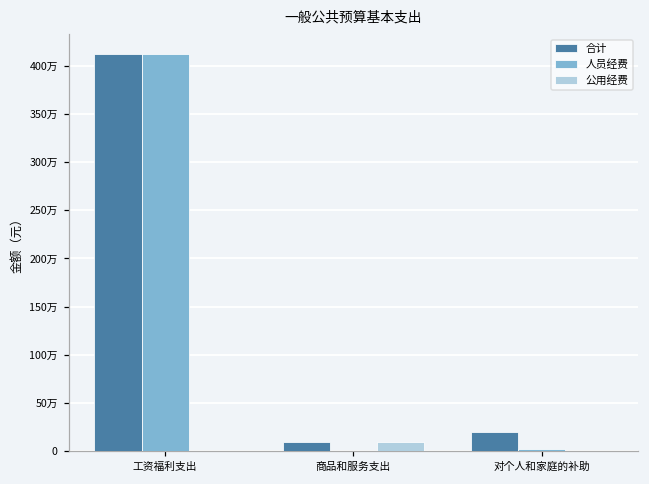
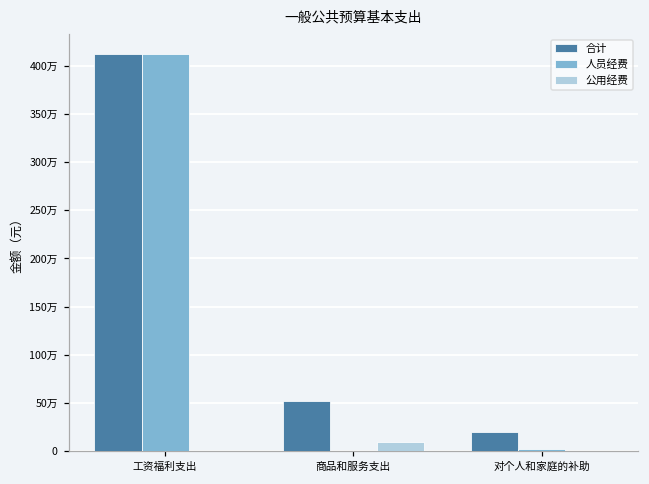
  {
    "合计": {
      "工资福利支出": "410万",
-     "商品和服务支出": "10万",
+     "商品和服务支出": "50万",
      "对个人和家庭的补助": "20万"
    }
  }
